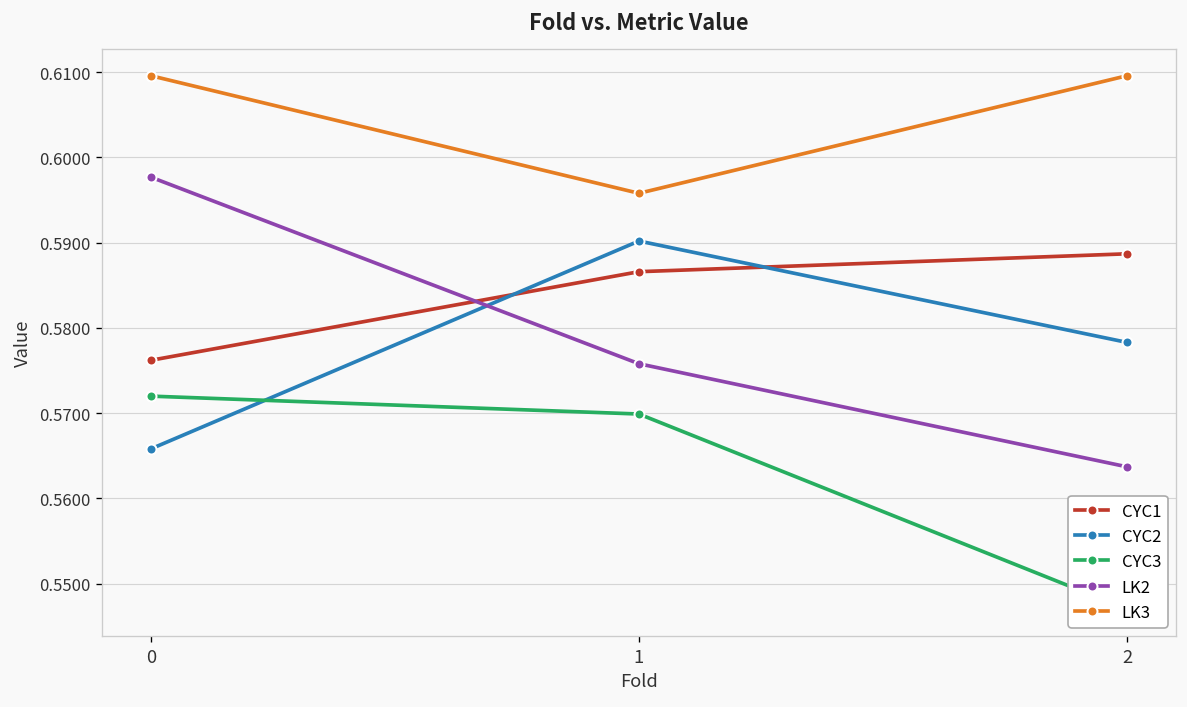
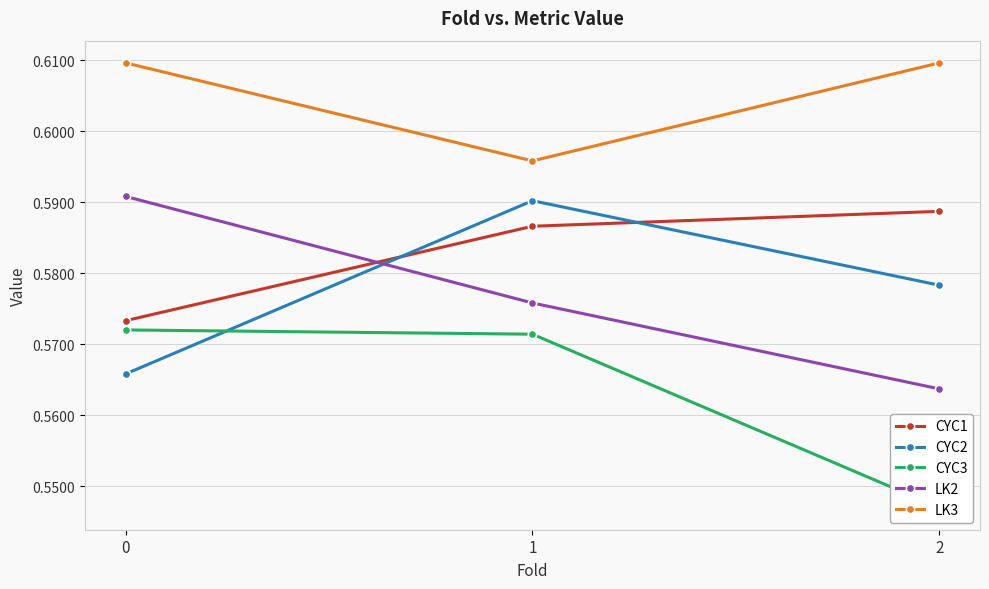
  {
    "CYC1": {
-     "0": 0.576,
+     "0": 0.573,
      "1": 0.587,
      "2": 0.589
    },
    "CYC2": {
      "0": 0.566,
      "1": 0.590,
      "2": 0.578
    },
    "CYC3": {
      "0": 0.572,
-     "1": 0.570
+     "1": 0.571
    },
    "LK2": {
-     "0": 0.598,
+     "0": 0.591,
      "1": 0.576,
      "2": 0.564
    },
    "LK3": {
      "0": 0.610,
      "1": 0.596,
      "2": 0.610
    }
  }
